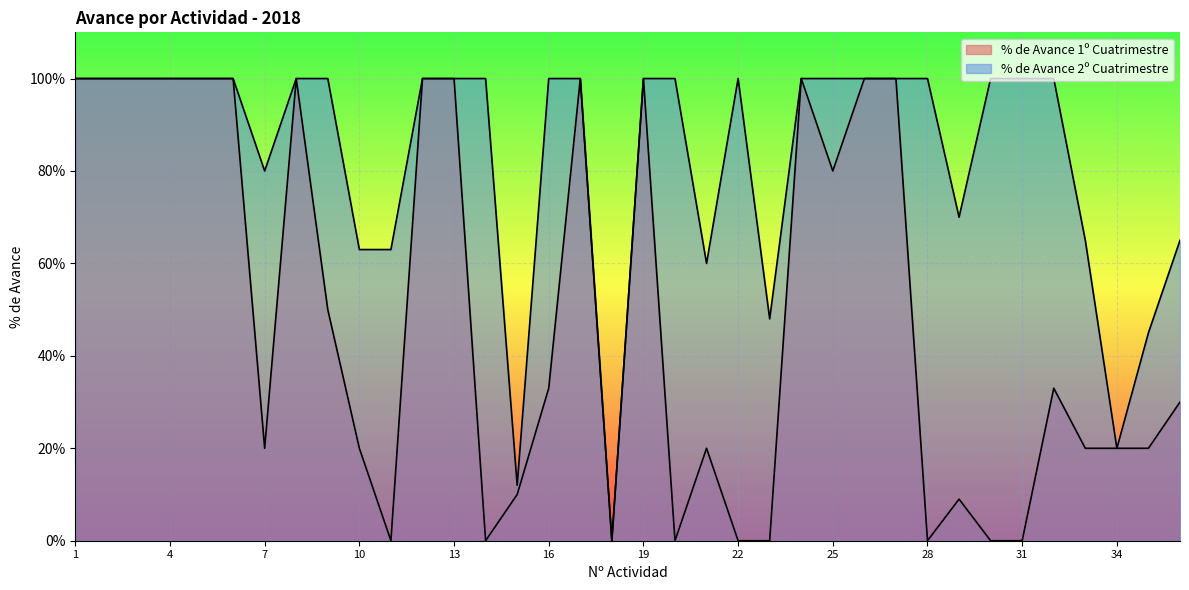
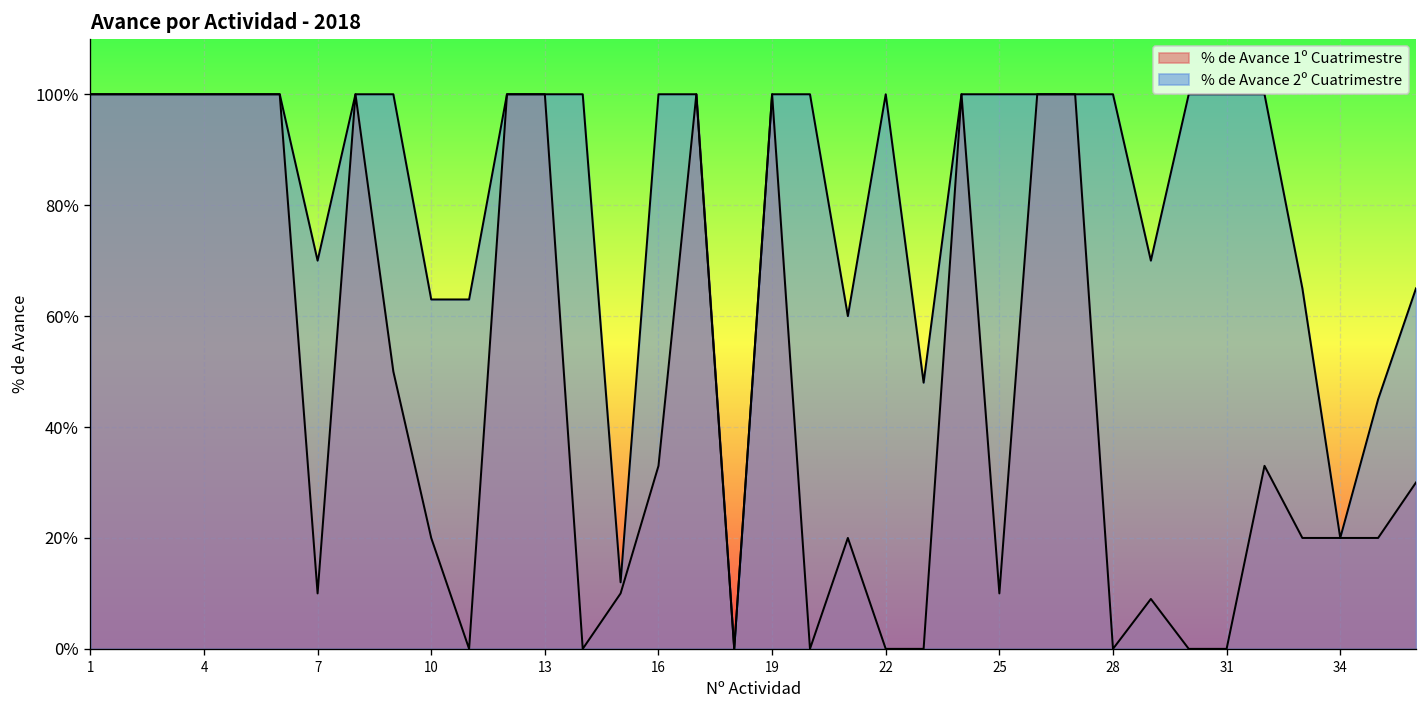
  {
    "% de Avance 1º Cuatrimestre": {
-     "7": "20%",
+     "7": "10%",
      "10": "20%",
      "16": "33%",
      "22": "0%",
-     "25": "80%",
+     "25": "10%",
      "28": "0%",
      "31": "0%"
    },
    "% de Avance 2º Cuatrimestre": {
-     "7": "80%",
+     "7": "70%",
      "10": "63%",
      "16": "100%",
      "22": "100%",
      "25": "100%",
      "28": "100%"
    }
  }
